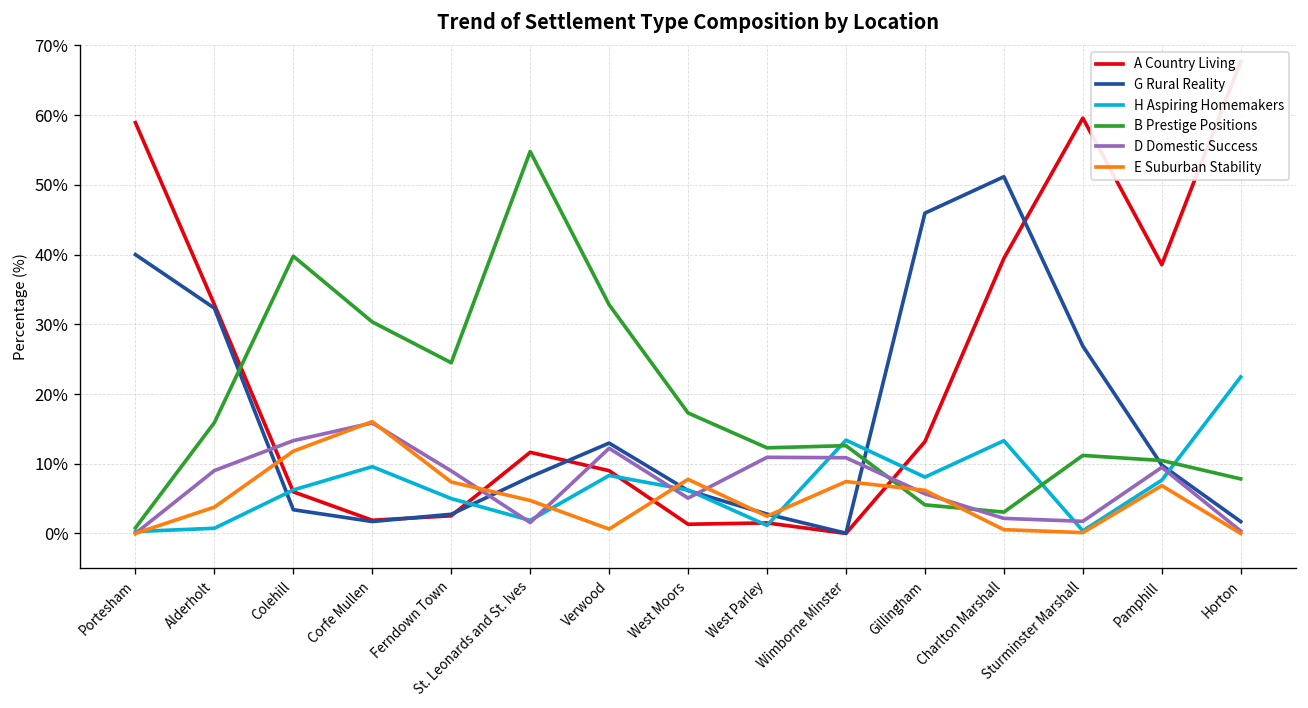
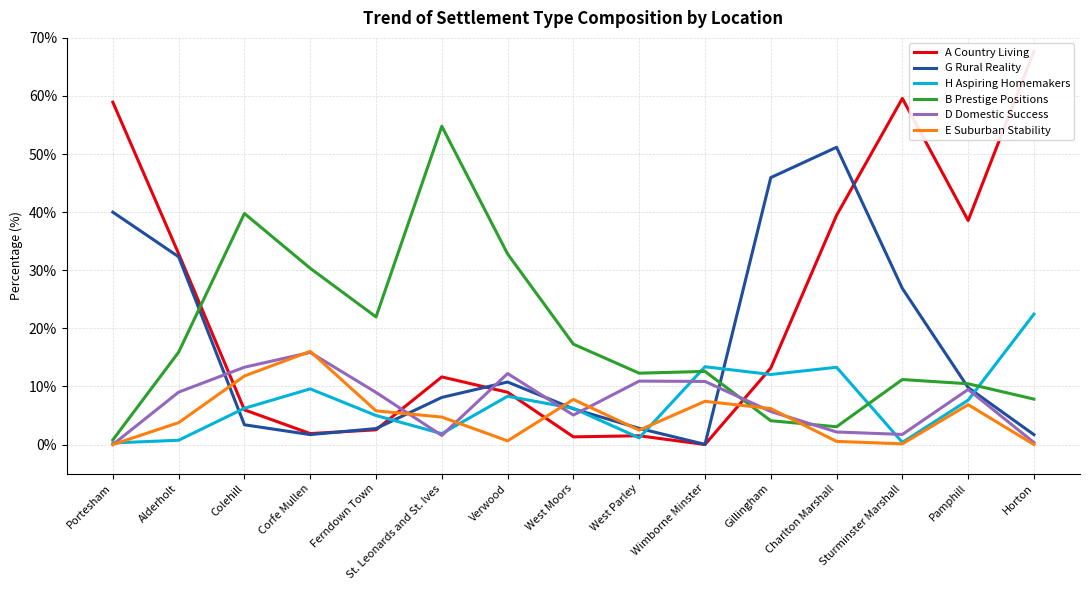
  {
    "A Country Living": {
      "Portesham": "59%",
      "Alderholt": "33%",
      "St. Leonards and St. Ives": "12%",
      "Verwood": "9%",
      "West Moors": "1%",
      "Gillingham": "13%",
      "Charlton Marshall": "39%",
      "Sturminster Marshall": "60%",
      "Pamphill": "39%"
    },
    "G Rural Reality": {
      "Portesham": "40%",
      "Alderholt": "32%",
      "Colehill": "3%",
      "St. Leonards and St. Ives": "8%",
-     "Verwood": "13%",
+     "Verwood": "11%",
      "Gillingham": "46%",
      "Charlton Marshall": "51%",
      "Sturminster Marshall": "27%",
      "Horton": "2%"
    },
    "H Aspiring Homemakers": {
      "Alderholt": "1%",
      "Corfe Mullen": "10%",
      "Ferndown Town": "5%",
      "Verwood": "8%",
      "Wimborne Minster": "13%",
-     "Gillingham": "8%",
+     "Gillingham": "12%",
      "Charlton Marshall": "13%",
      "Pamphill": "8%",
      "Horton": "22%"
    },
    "B Prestige Positions": {
      "Portesham": "1%",
      "Alderholt": "16%",
      "Colehill": "40%",
      "Corfe Mullen": "30%",
-     "Ferndown Town": "24%",
+     "Ferndown Town": "22%",
      "St. Leonards and St. Ives": "55%",
      "Verwood": "33%",
      "West Moors": "17%",
      "West Parley": "12%",
      "Wimborne Minster": "13%",
      "Gillingham": "4%",
      "Charlton Marshall": "3%",
      "Sturminster Marshall": "11%",
      "Pamphill": "10%",
      "Horton": "8%"
    },
    "D Domestic Success": {
      "Alderholt": "9%",
      "Colehill": "13%",
      "Ferndown Town": "9%",
      "Verwood": "12%",
      "West Moors": "5%",
      "West Parley": "11%",
      "Wimborne Minster": "11%",
      "Gillingham": "6%",
      "Charlton Marshall": "2%",
      "Sturminster Marshall": "2%"
    },
    "E Suburban Stability": {
      "Alderholt": "4%",
      "Colehill": "12%",
-     "Ferndown Town": "7%",
+     "Ferndown Town": "6%",
      "St. Leonards and St. Ives": "5%",
      "Verwood": "1%",
      "West Moors": "8%",
      "Wimborne Minster": "7%",
      "Gillingham": "6%",
      "Charlton Marshall": "1%",
      "Pamphill": "7%"
    }
  }
